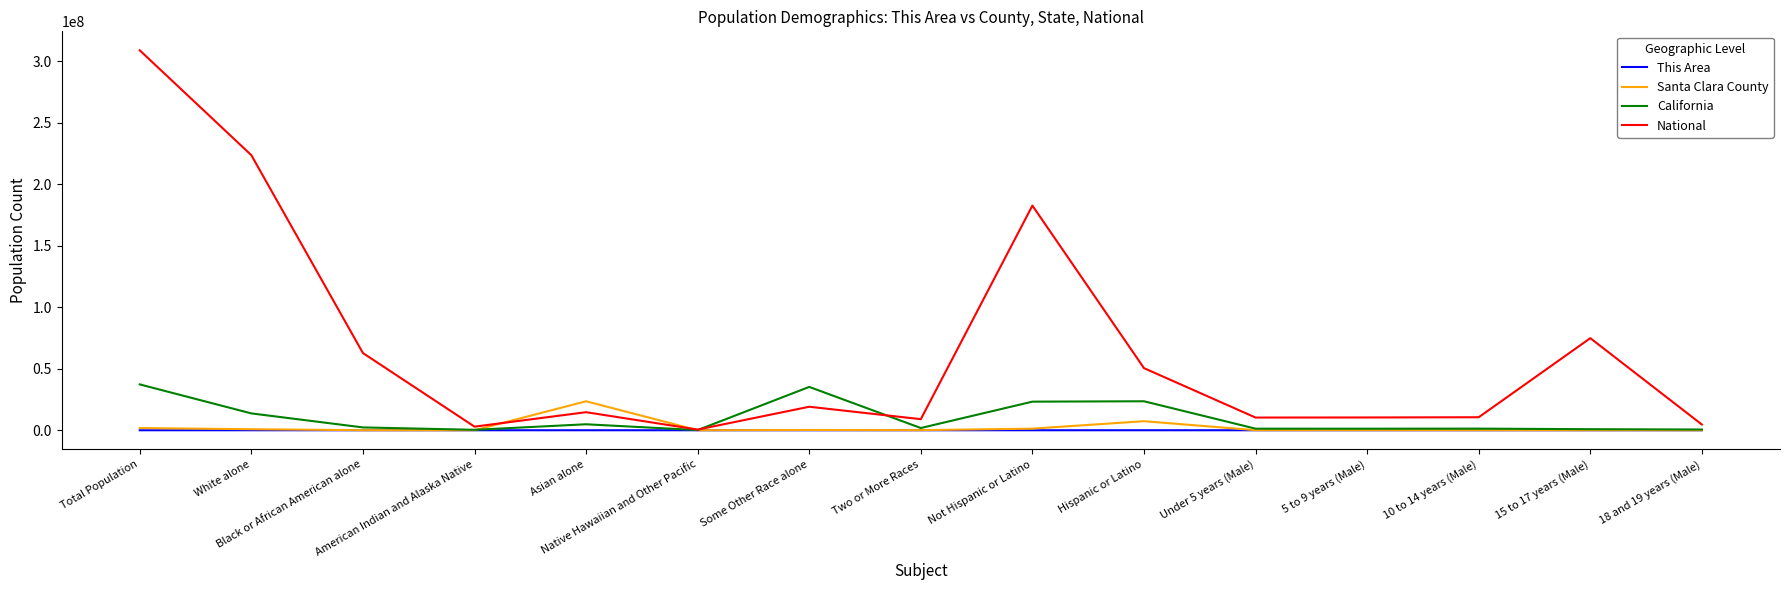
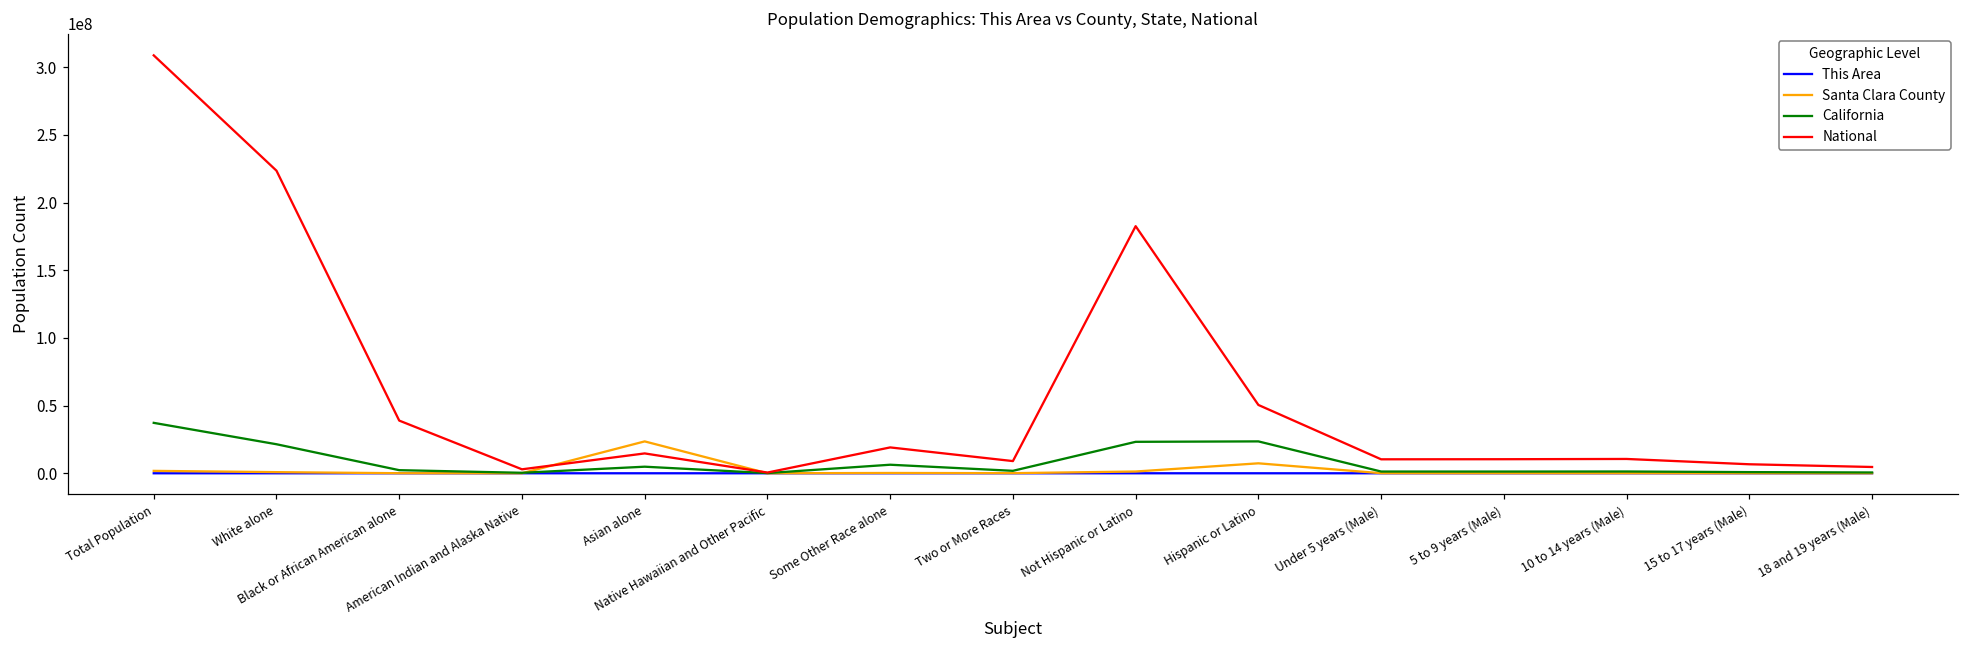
  {
    "This Area": {
      "Asian alone": 0,
      "Hispanic or Latino": 0
    },
    "Santa Clara County": {
      "Asian alone": 24000000,
      "Hispanic or Latino": 7000000
    },
    "California": {
      "Total Population": 37000000,
-     "White alone": 14000000,
+     "White alone": 21000000,
      "Black or African American alone": 2000000,
      "Asian alone": 5000000,
-     "Some Other Race alone": 35000000,
+     "Some Other Race alone": 6000000,
      "Not Hispanic or Latino": 23000000,
      "Hispanic or Latino": 24000000
    },
    "National": {
      "Total Population": 309000000,
      "White alone": 224000000,
-     "Black or African American alone": 63000000,
+     "Black or African American alone": 39000000,
      "American Indian and Alaska Native": 3000000,
      "Asian alone": 15000000,
      "Some Other Race alone": 19000000,
      "Two or More Races": 9000000,
      "Not Hispanic or Latino": 183000000,
      "Hispanic or Latino": 50000000,
      "Under 5 years (Male)": 10000000,
      "5 to 9 years (Male)": 10000000,
      "10 to 14 years (Male)": 11000000,
-     "15 to 17 years (Male)": 75000000,
+     "15 to 17 years (Male)": 7000000,
      "18 and 19 years (Male)": 5000000
    }
  }
